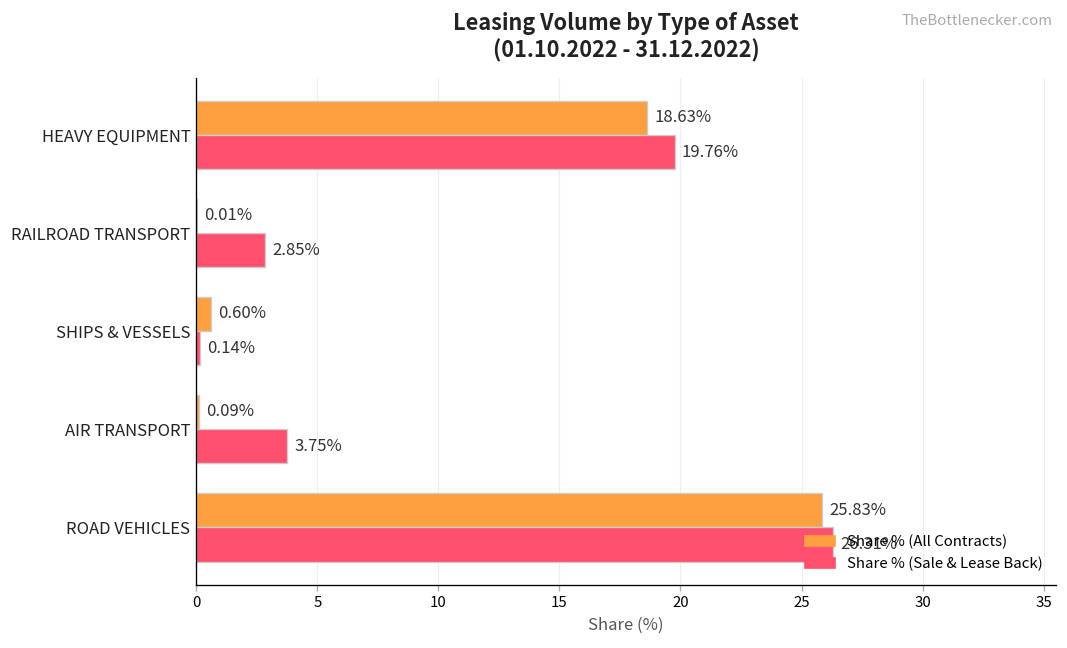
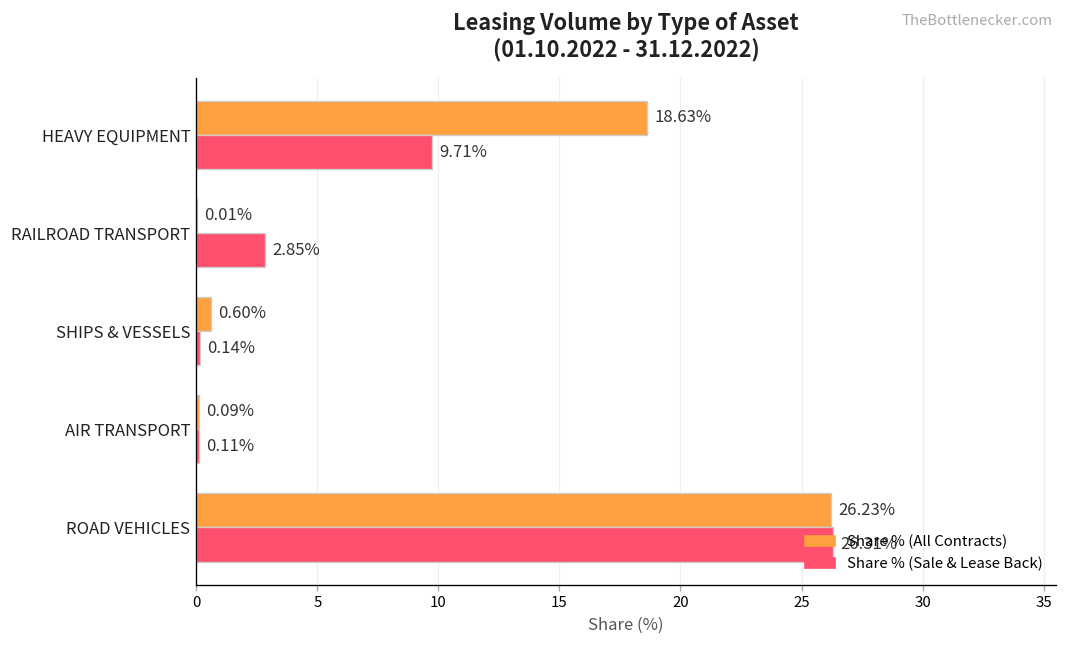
  {
    "Share % (All Contracts)": {
      "HEAVY EQUIPMENT": "18.63%",
      "RAILROAD TRANSPORT": "0.01%",
      "SHIPS & VESSELS": "0.60%",
      "AIR TRANSPORT": "0.09%",
-     "ROAD VEHICLES": "25.83%"
+     "ROAD VEHICLES": "26.23%"
    },
    "Share % (Sale & Lease Back)": {
-     "HEAVY EQUIPMENT": "19.76%",
+     "HEAVY EQUIPMENT": "9.71%",
      "RAILROAD TRANSPORT": "2.85%",
      "SHIPS & VESSELS": "0.14%",
-     "AIR TRANSPORT": "3.75%",
+     "AIR TRANSPORT": "0.11%",
      "ROAD VEHICLES": "26.31%"
    }
  }
